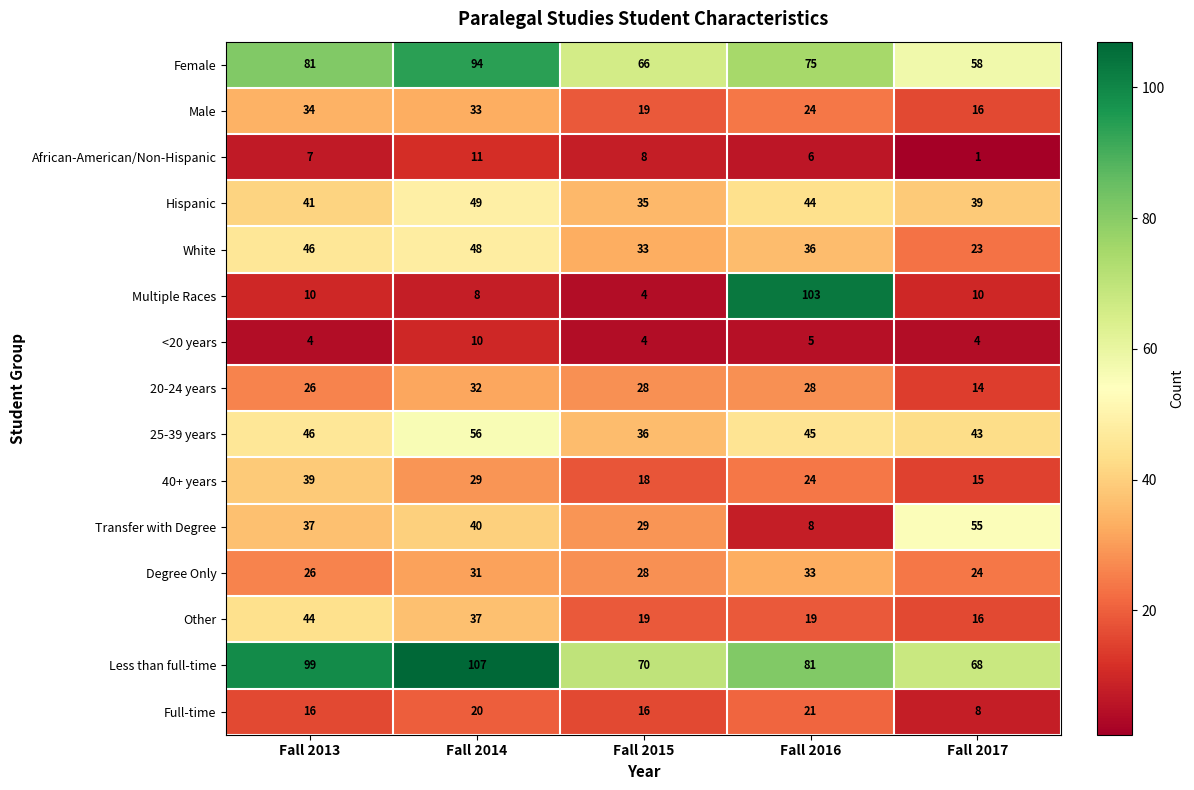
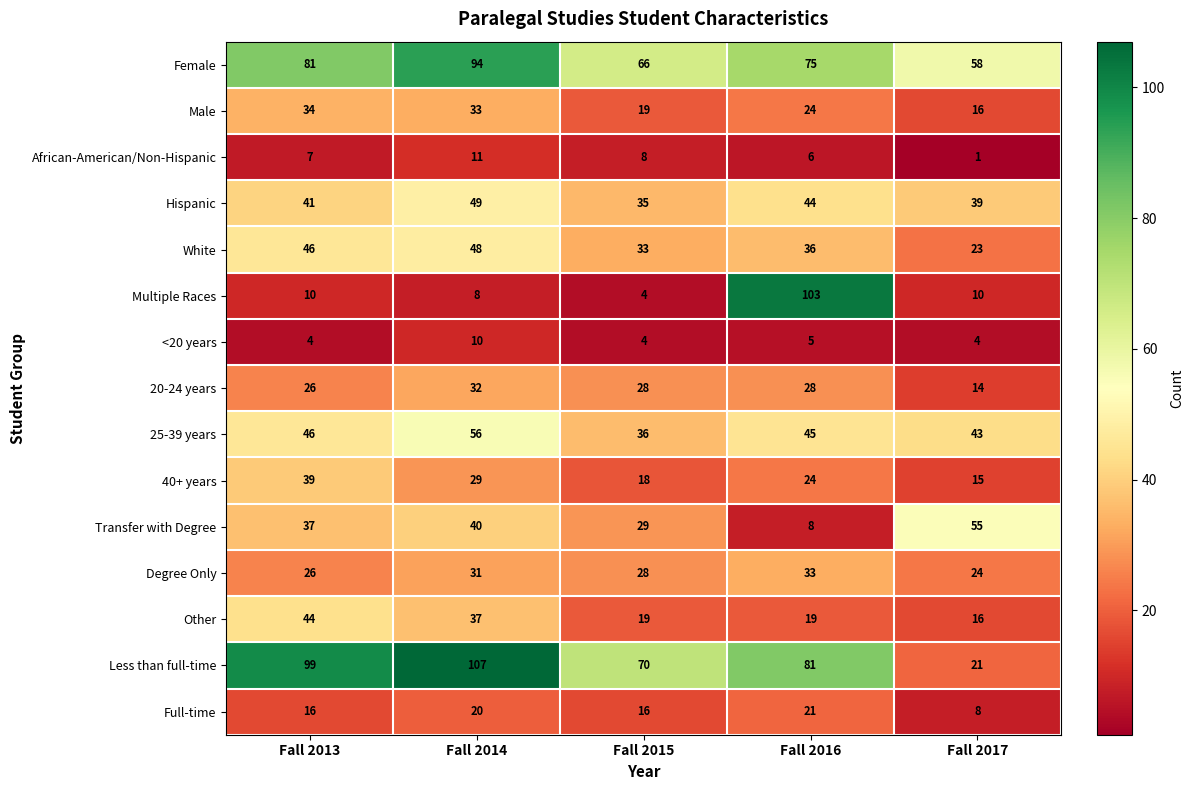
  {
    "Female": {
      "Fall 2013": 81,
      "Fall 2014": 94,
      "Fall 2015": 66,
      "Fall 2016": 75,
      "Fall 2017": 58
    },
    "Male": {
      "Fall 2013": 34,
      "Fall 2014": 33,
      "Fall 2015": 19,
      "Fall 2016": 24,
      "Fall 2017": 16
    },
    "African-American/Non-Hispanic": {
      "Fall 2013": 7,
      "Fall 2014": 11,
      "Fall 2015": 8,
      "Fall 2016": 6,
      "Fall 2017": 1
    },
    "Hispanic": {
      "Fall 2013": 41,
      "Fall 2014": 49,
      "Fall 2015": 35,
      "Fall 2016": 44,
      "Fall 2017": 39
    },
    "White": {
      "Fall 2013": 46,
      "Fall 2014": 48,
      "Fall 2015": 33,
      "Fall 2016": 36,
      "Fall 2017": 23
    },
    "Multiple Races": {
      "Fall 2013": 10,
      "Fall 2014": 8,
      "Fall 2015": 4,
      "Fall 2016": 103,
      "Fall 2017": 10
    },
    "<20 years": {
      "Fall 2013": 4,
      "Fall 2014": 10,
      "Fall 2015": 4,
      "Fall 2016": 5,
      "Fall 2017": 4
    },
    "20-24 years": {
      "Fall 2013": 26,
      "Fall 2014": 32,
      "Fall 2015": 28,
      "Fall 2016": 28,
      "Fall 2017": 14
    },
    "25-39 years": {
      "Fall 2013": 46,
      "Fall 2014": 56,
      "Fall 2015": 36,
      "Fall 2016": 45,
      "Fall 2017": 43
    },
    "40+ years": {
      "Fall 2013": 39,
      "Fall 2014": 29,
      "Fall 2015": 18,
      "Fall 2016": 24,
      "Fall 2017": 15
    },
    "Transfer with Degree": {
      "Fall 2013": 37,
      "Fall 2014": 40,
      "Fall 2015": 29,
      "Fall 2016": 8,
      "Fall 2017": 55
    },
    "Degree Only": {
      "Fall 2013": 26,
      "Fall 2014": 31,
      "Fall 2015": 28,
      "Fall 2016": 33,
      "Fall 2017": 24
    },
    "Other": {
      "Fall 2013": 44,
      "Fall 2014": 37,
      "Fall 2015": 19,
      "Fall 2016": 19,
      "Fall 2017": 16
    },
    "Less than full-time": {
      "Fall 2013": 99,
      "Fall 2014": 107,
      "Fall 2015": 70,
      "Fall 2016": 81,
-     "Fall 2017": 68
+     "Fall 2017": 21
    },
    "Full-time": {
      "Fall 2013": 16,
      "Fall 2014": 20,
      "Fall 2015": 16,
      "Fall 2016": 21,
      "Fall 2017": 8
    }
  }
